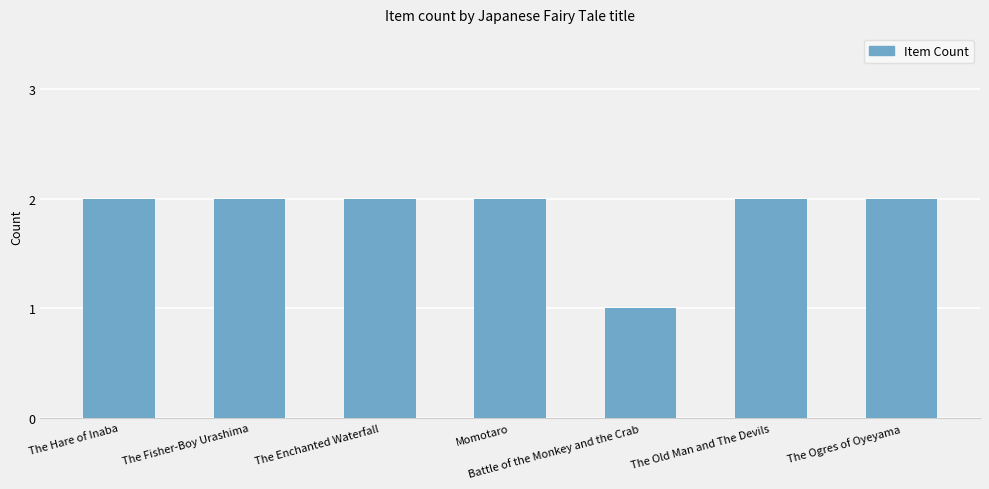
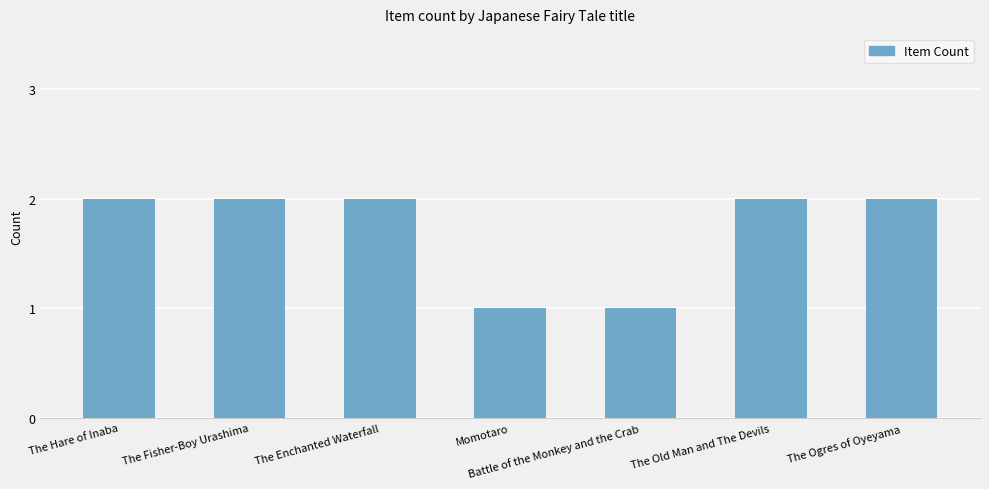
  {
    "The Hare of Inaba": 2,
    "The Fisher-Boy Urashima": 2,
    "The Enchanted Waterfall": 2,
-   "Momotaro": 2,
+   "Momotaro": 1,
    "Battle of the Monkey and the Crab": 1,
    "The Old Man and The Devils": 2,
    "The Ogres of Oyeyama": 2
  }
